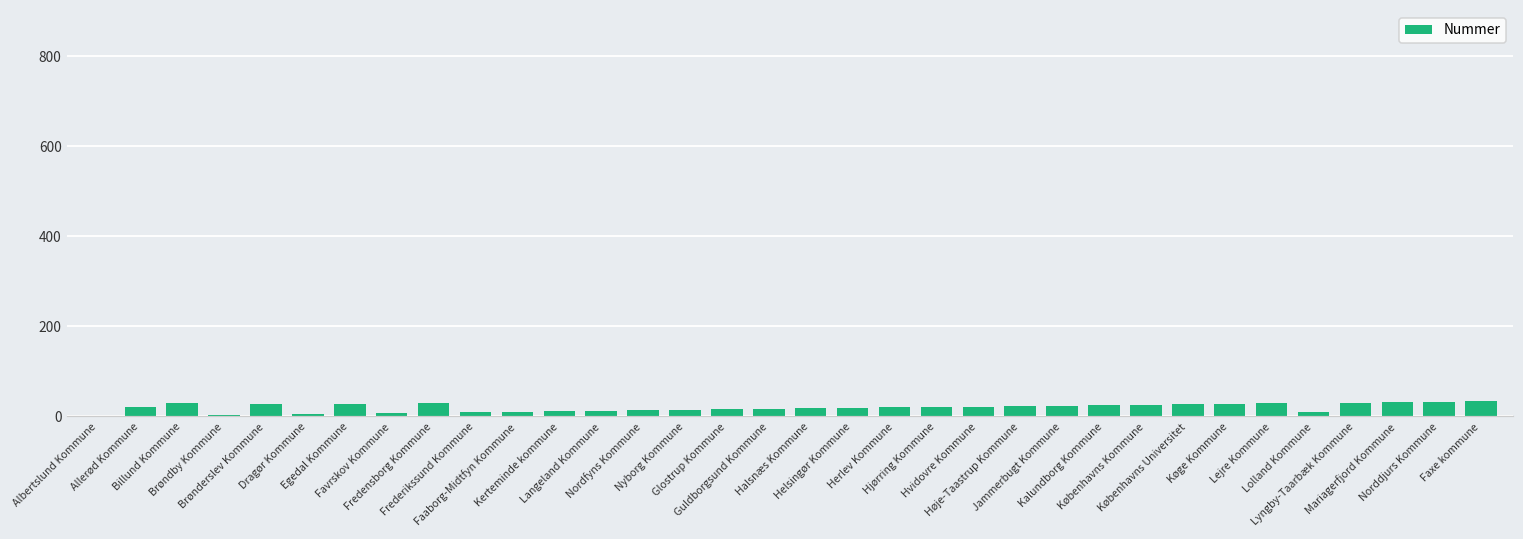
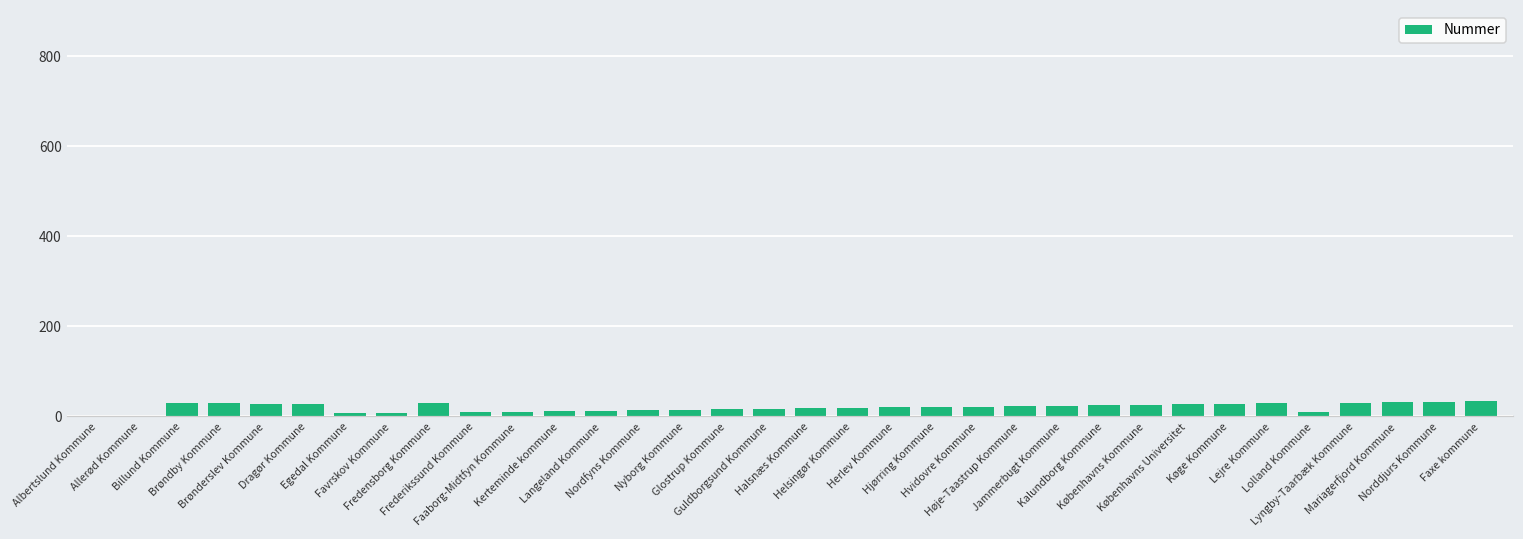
  {
-   "Allerød Kommune": 20,
+   "Allerød Kommune": 0,
    "Billund Kommune": 30,
-   "Brøndby Kommune": 0,
+   "Brøndby Kommune": 30,
    "Brønderslev Kommune": 30,
-   "Dragør Kommune": 10,
-   "Egedal Kommune": 30,
+   "Dragør Kommune": 30,
+   "Egedal Kommune": 10,
    "Favrskov Kommune": 10,
    "Fredensborg Kommune": 30,
    "Frederikssund Kommune": 10,
    "Faaborg-Midtfyn Kommune": 10,
    "Kerteminde kommune": 10,
    "Langeland Kommune": 10,
    "Nordfyns Kommune": 10,
    "Nyborg Kommune": 20,
    "Glostrup Kommune": 20,
    "Guldborgsund Kommune": 20,
    "Halsnæs Kommune": 20,
    "Helsingør Kommune": 20,
    "Herlev Kommune": 20,
    "Hjørring Kommune": 20,
    "Hvidovre Kommune": 20,
    "Høje-Taastrup Kommune": 20,
    "Jammerbugt Kommune": 20,
    "Kalundborg Kommune": 30,
    "Københavns Kommune": 30,
    "Københavns Universitet": 30,
    "Køge Kommune": 30,
    "Lejre Kommune": 30,
    "Lolland Kommune": 10,
    "Lyngby-Taarbæk Kommune": 30,
    "Mariagerfjord Kommune": 30,
    "Norddjurs Kommune": 30,
    "Faxe kommune": 30
  }
